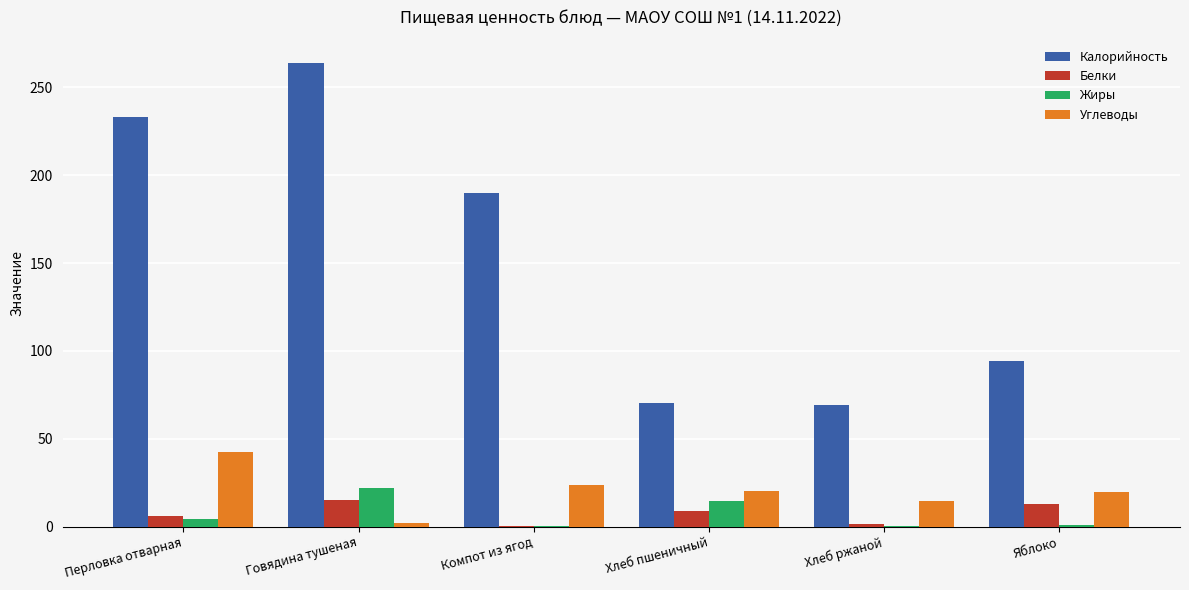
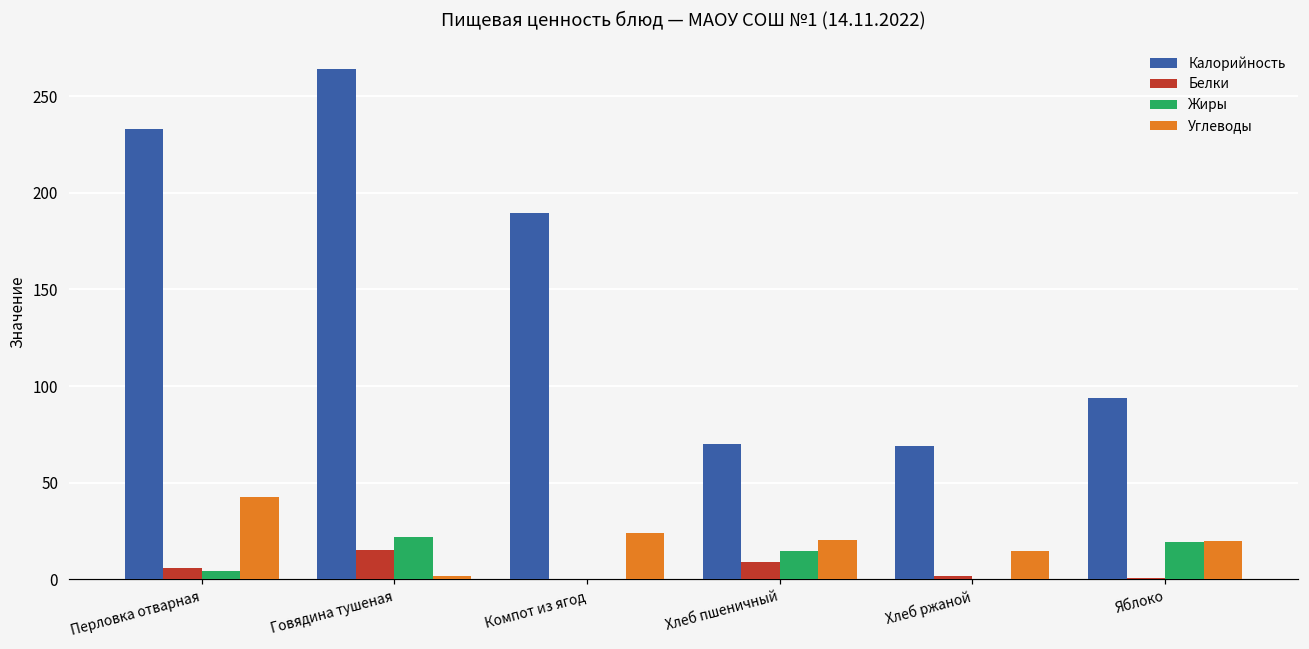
  {
    "Калорийность": {
      "Перловка отварная": 233,
      "Говядина тушеная": 264,
      "Компот из ягод": 190,
      "Хлеб пшеничный": 70,
      "Хлеб ржаной": 69,
      "Яблоко": 94
    },
    "Белки": {
      "Перловка отварная": 6,
      "Говядина тушеная": 15,
      "Хлеб пшеничный": 9,
      "Хлеб ржаной": 2,
-     "Яблоко": 13
+     "Яблоко": 1
    },
    "Жиры": {
      "Перловка отварная": 4,
      "Говядина тушеная": 22,
      "Хлеб пшеничный": 14,
-     "Яблоко": 1
+     "Яблоко": 19
    },
    "Углеводы": {
      "Перловка отварная": 43,
      "Говядина тушеная": 2,
      "Компот из ягод": 24,
      "Хлеб пшеничный": 20,
      "Хлеб ржаной": 15,
      "Яблоко": 20
    }
  }
